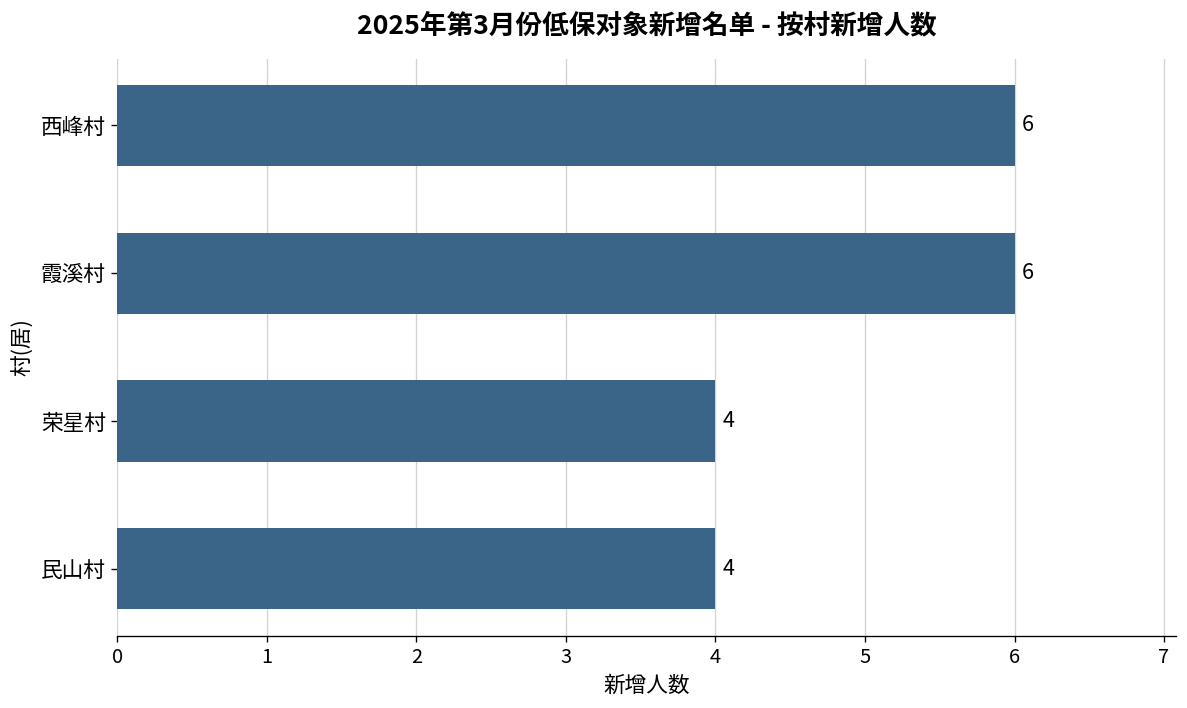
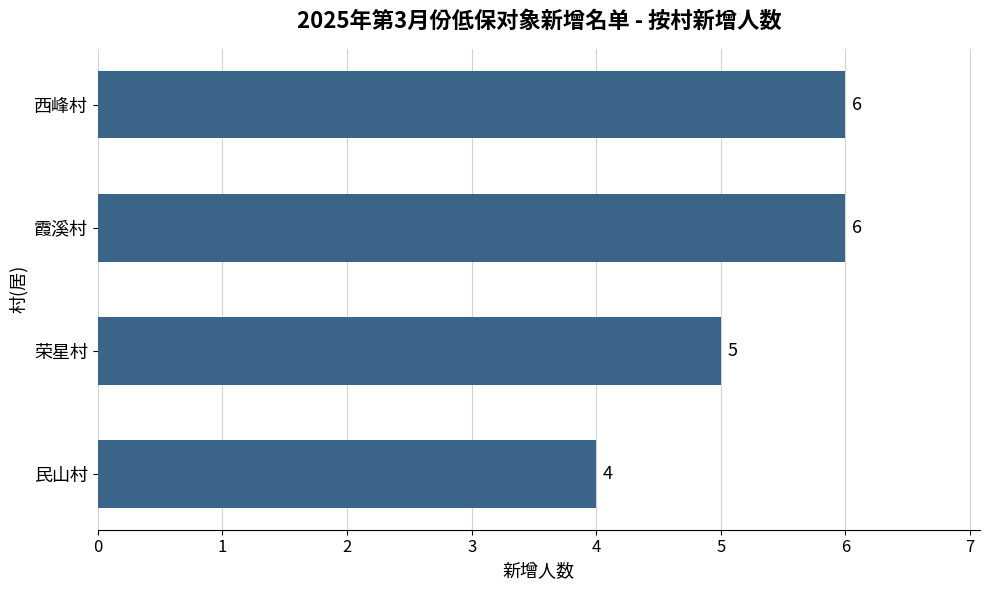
  {
    "西峰村": 6,
    "霞溪村": 6,
-   "荣星村": 4,
+   "荣星村": 5,
    "民山村": 4
  }
